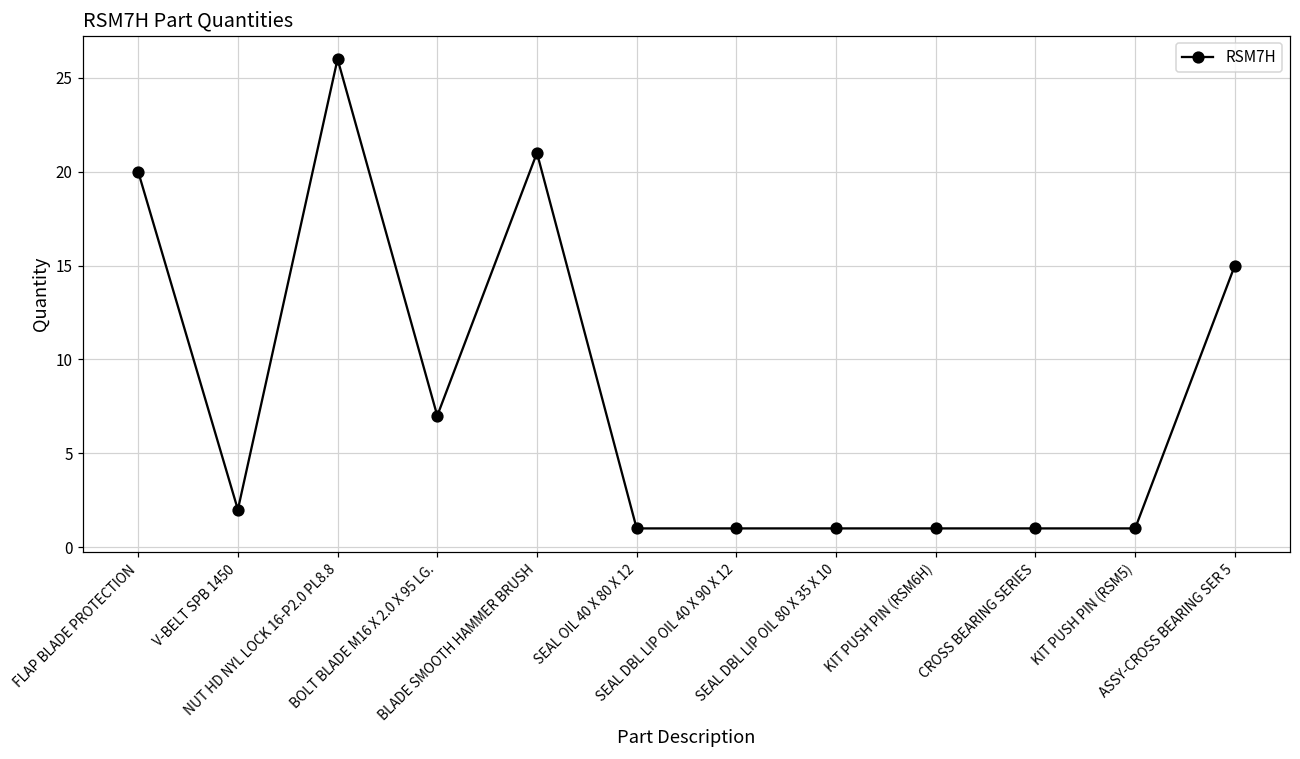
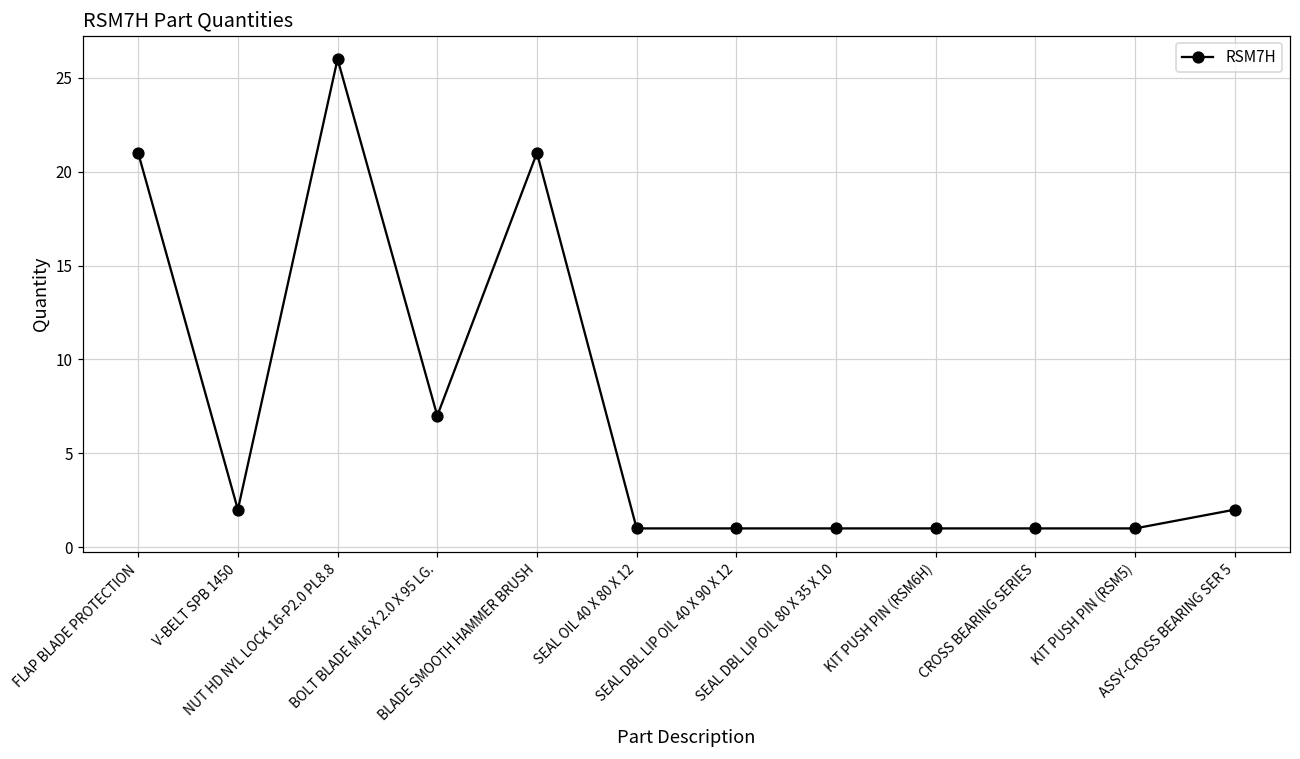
  {
-   "FLAP BLADE PROTECTION": 20,
+   "FLAP BLADE PROTECTION": 21,
    "V-BELT SPB 1450": 2,
    "NUT HD NYL LOCK 16-P2.0 PL8.8": 26,
    "BOLT BLADE M16 X 2.0 X 95 LG.": 7,
    "BLADE SMOOTH HAMMER BRUSH": 21,
    "SEAL OIL 40 X 80 X 12": 1,
    "SEAL DBL LIP OIL 40 X 90 X 12": 1,
    "SEAL DBL LIP OIL 80 X 35 X 10": 1,
    "KIT PUSH PIN (RSM6H)": 1,
    "CROSS BEARING SERIES": 1,
    "KIT PUSH PIN (RSM5)": 1,
-   "ASSY-CROSS BEARING SER 5": 15
+   "ASSY-CROSS BEARING SER 5": 2
  }
